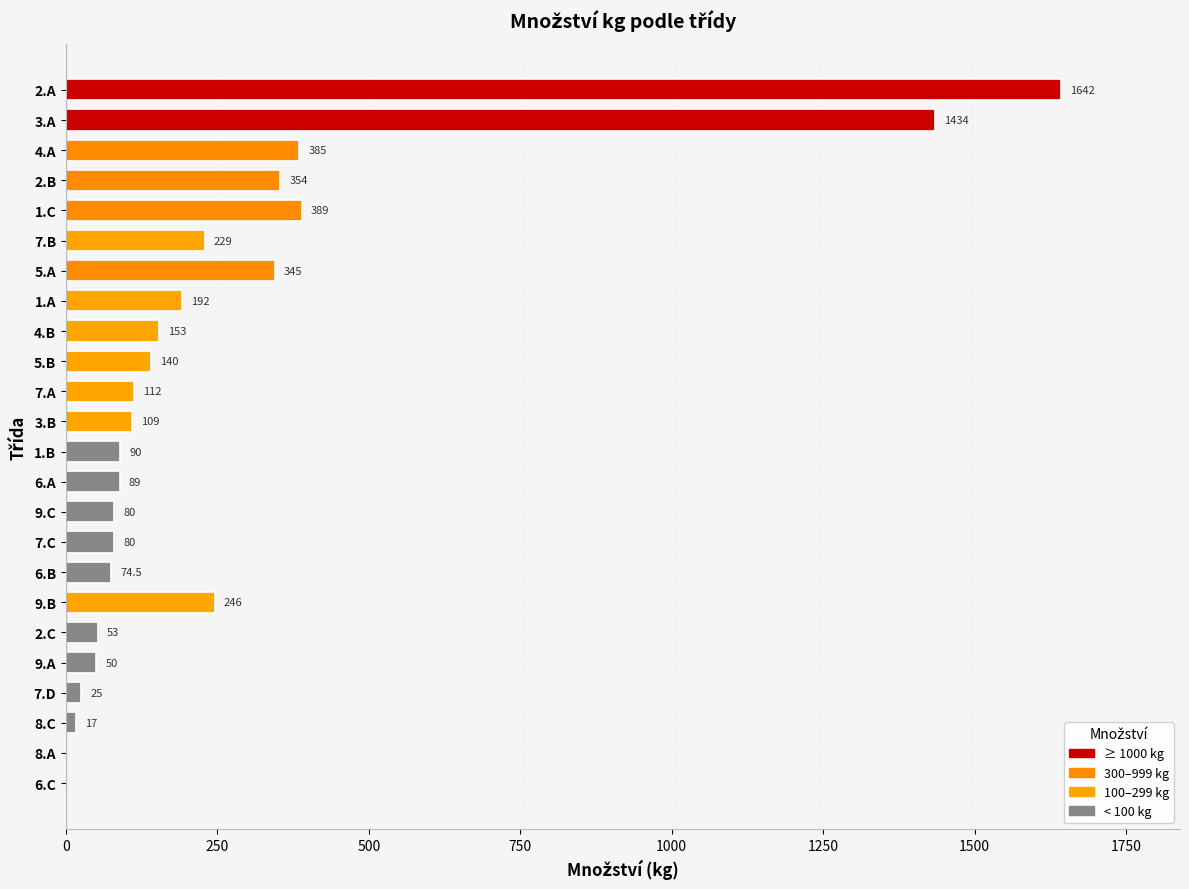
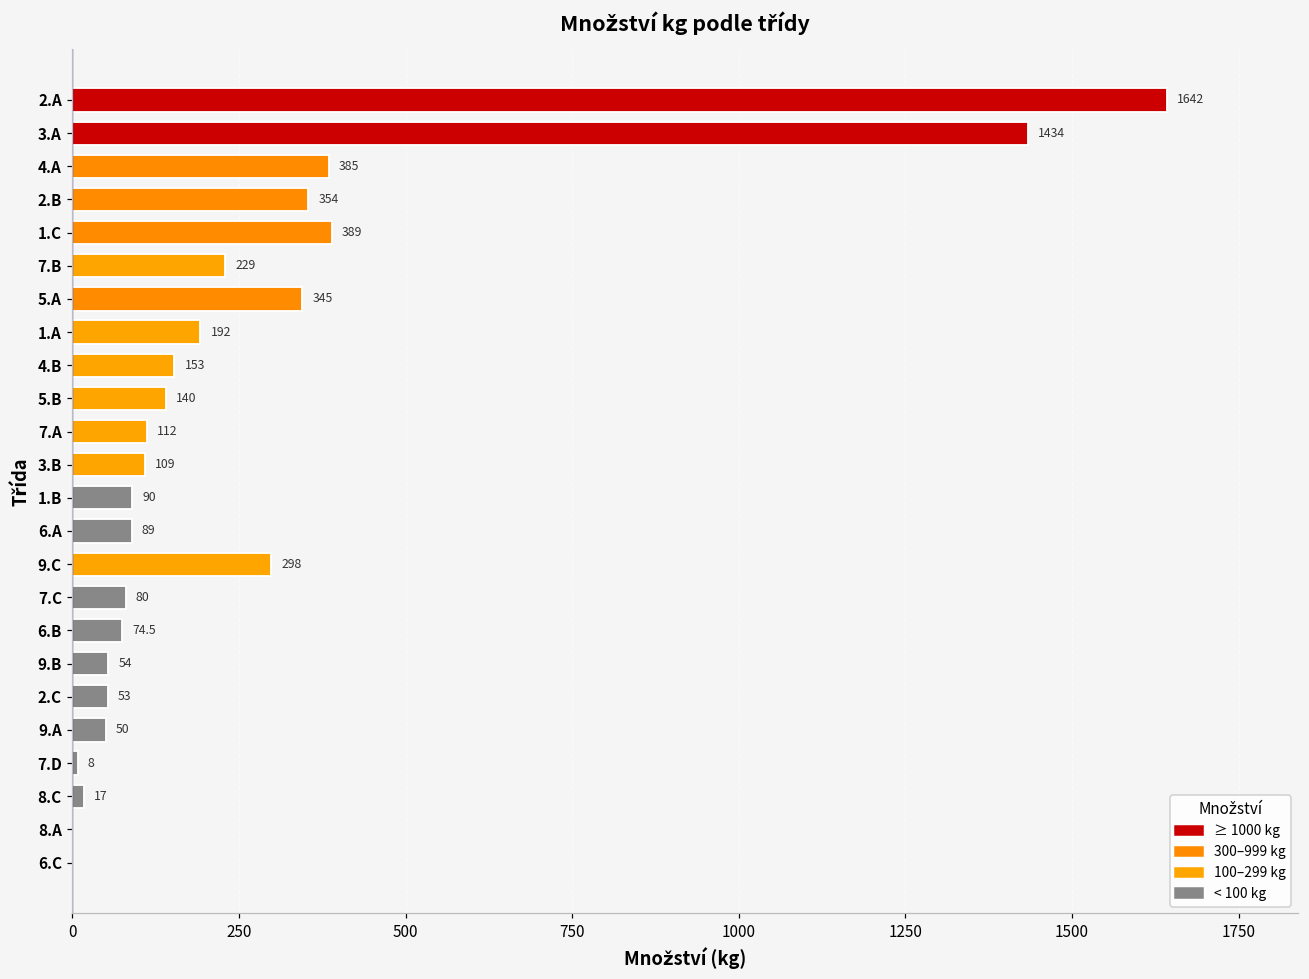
  {
    "2.A": 1642,
    "3.A": 1434,
    "4.A": 385,
    "2.B": 354,
    "1.C": 389,
    "7.B": 229,
    "5.A": 345,
    "1.A": 192,
    "4.B": 153,
    "5.B": 140,
    "7.A": 112,
    "3.B": 109,
    "1.B": 90,
    "6.A": 89,
-   "9.C": 80,
+   "9.C": 298,
    "7.C": 80,
    "6.B": 74.5,
-   "9.B": 246,
+   "9.B": 54,
    "2.C": 53,
    "9.A": 50,
-   "7.D": 25,
+   "7.D": 8,
    "8.C": 17
  }
